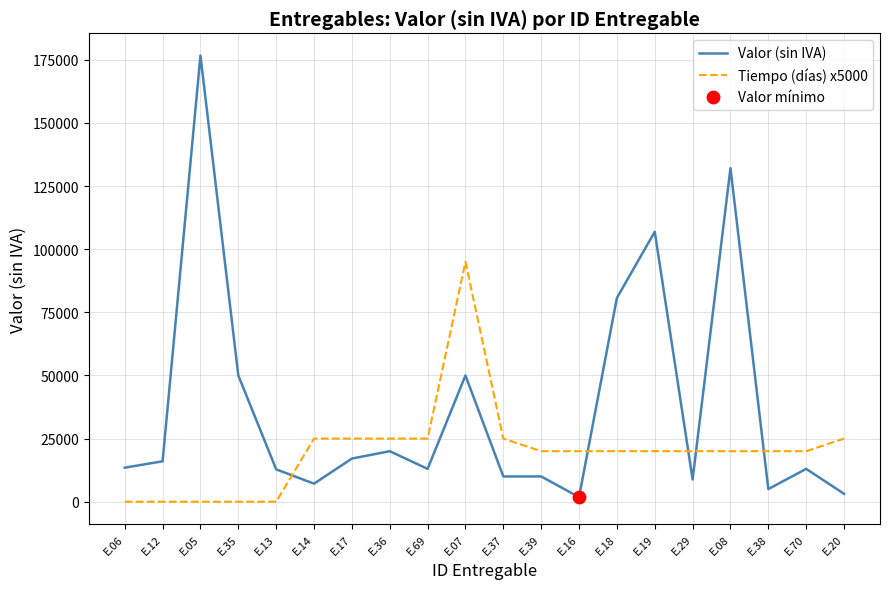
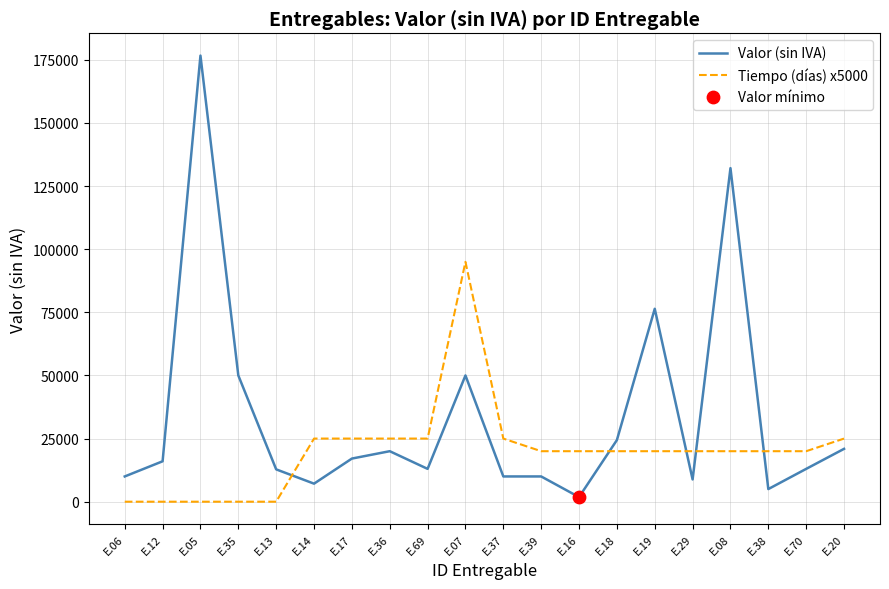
  {
    "Valor (sin IVA)": {
-     "E.06": 13000,
+     "E.06": 10000,
      "E.12": 16000,
      "E.05": 177000,
      "E.35": 50000,
      "E.13": 13000,
      "E.14": 7000,
      "E.17": 17000,
      "E.36": 20000,
      "E.69": 13000,
      "E.07": 50000,
      "E.37": 10000,
      "E.39": 10000,
-     "E.18": 81000,
-     "E.19": 107000,
+     "E.18": 24000,
+     "E.19": 76000,
      "E.29": 9000,
      "E.08": 132000,
      "E.38": 5000,
      "E.70": 13000,
-     "E.20": 3000
+     "E.20": 21000
    },
    "Tiempo (días) x5000": {
      "E.06": 0,
      "E.12": 0,
      "E.05": 0,
      "E.35": 0,
      "E.13": 0,
      "E.14": 25000,
      "E.17": 25000,
      "E.36": 25000,
      "E.69": 25000,
      "E.07": 95000,
      "E.37": 25000,
      "E.39": 20000,
      "E.16": 20000,
      "E.18": 20000,
      "E.19": 20000,
      "E.29": 20000,
      "E.08": 20000,
      "E.38": 20000,
      "E.70": 20000,
      "E.20": 25000
    }
  }
